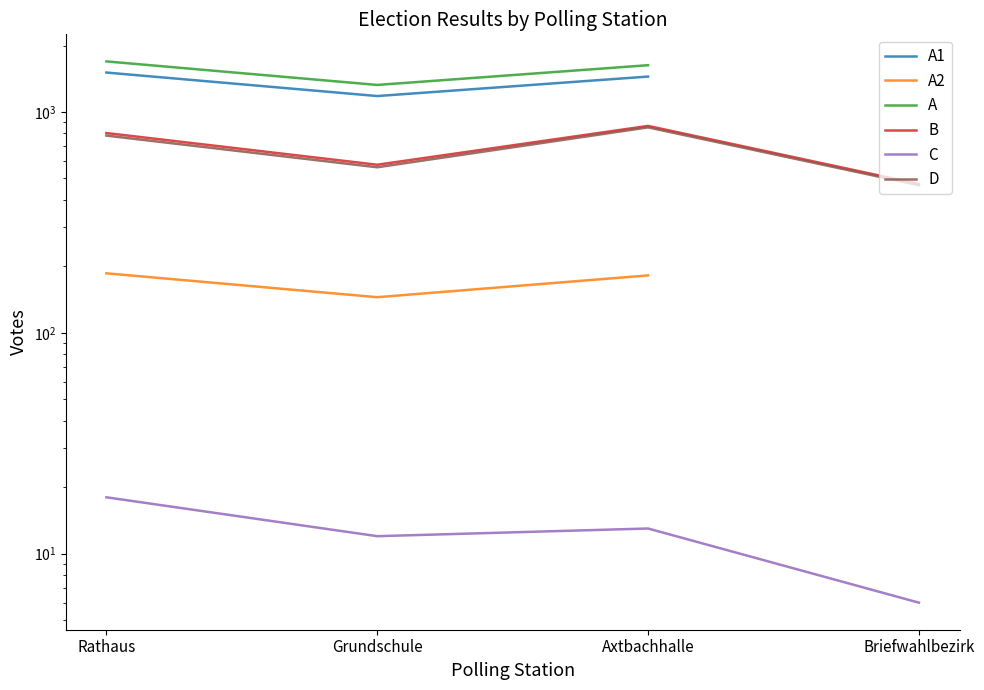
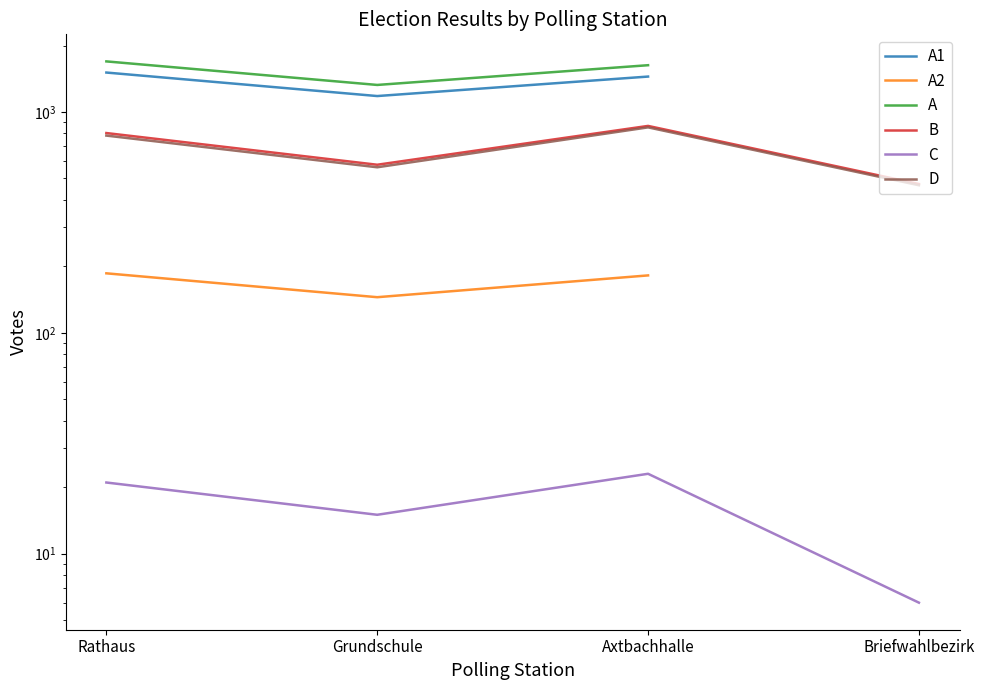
  {
    "A1": {
      "Rathaus": 1500,
      "Grundschule": 1200,
      "Axtbachhalle": 1400
    },
    "A2": {
      "Rathaus": 190,
      "Grundschule": 150,
      "Axtbachhalle": 180
    },
    "A": {
      "Rathaus": 1700,
      "Grundschule": 1300,
      "Axtbachhalle": 1600
    },
    "B": {
      "Rathaus": 800,
      "Grundschule": 580
    },
    "C": {
-     "Rathaus": 18,
-     "Grundschule": 12,
-     "Axtbachhalle": 13,
+     "Rathaus": 21,
+     "Grundschule": 15,
+     "Axtbachhalle": 23,
      "Briefwahlbezirk": 6
    },
    "D": {
      "Rathaus": 780,
      "Grundschule": 560
    }
  }
